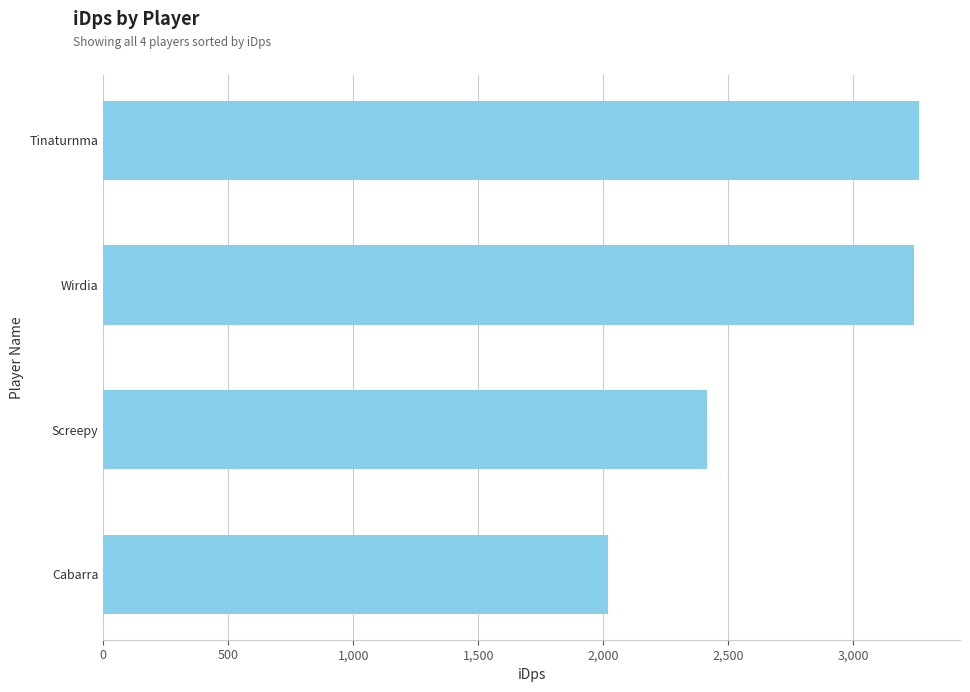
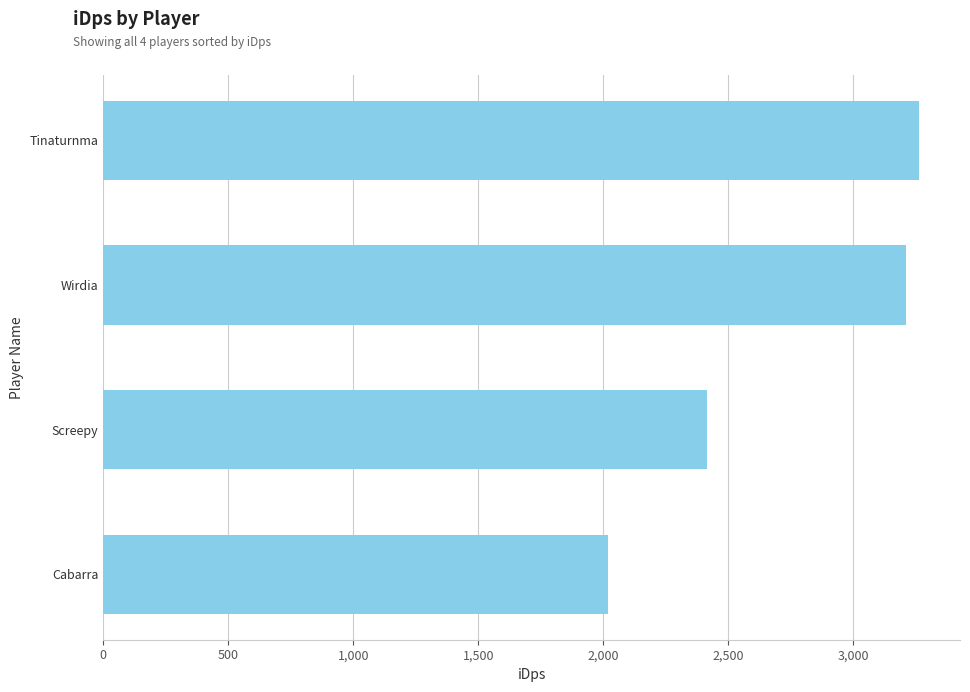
  {
    "Tinaturnma": "3,260",
-   "Wirdia": "3,240",
+   "Wirdia": "3,210",
    "Screepy": "2,410",
    "Cabarra": "2,020"
  }
